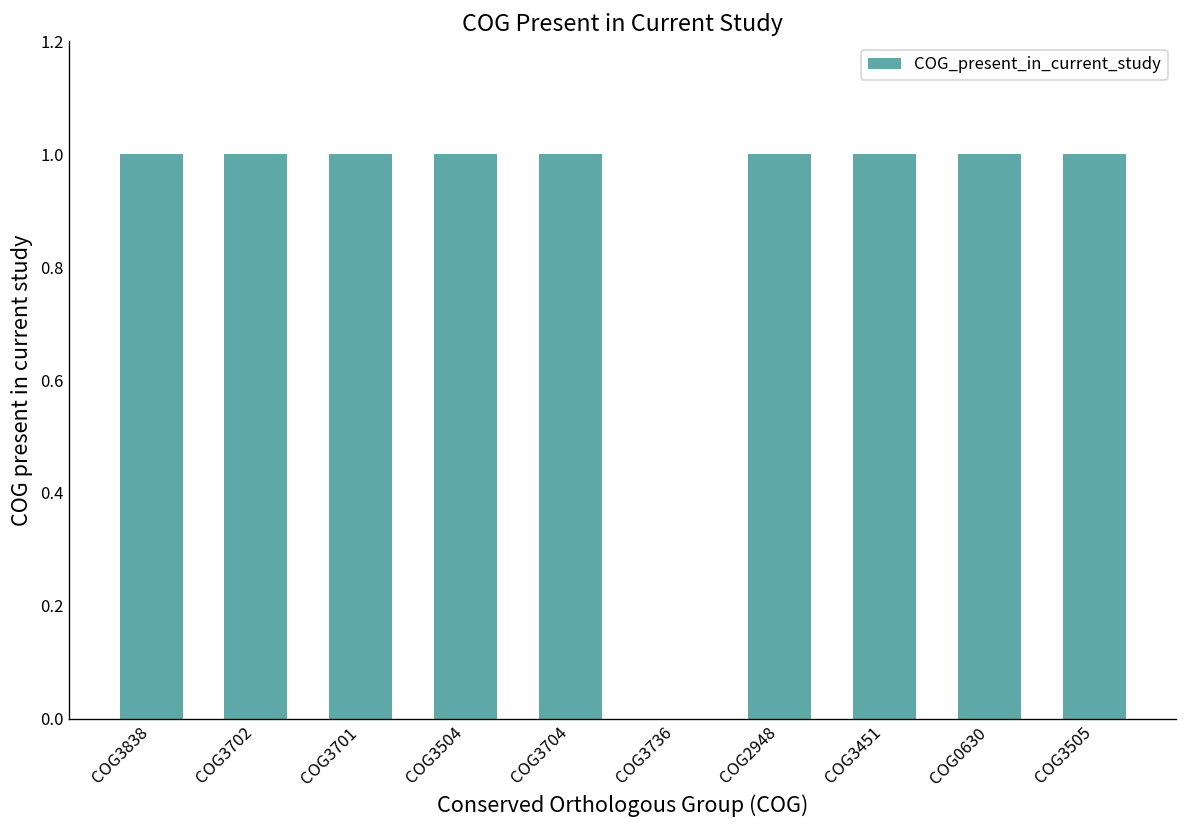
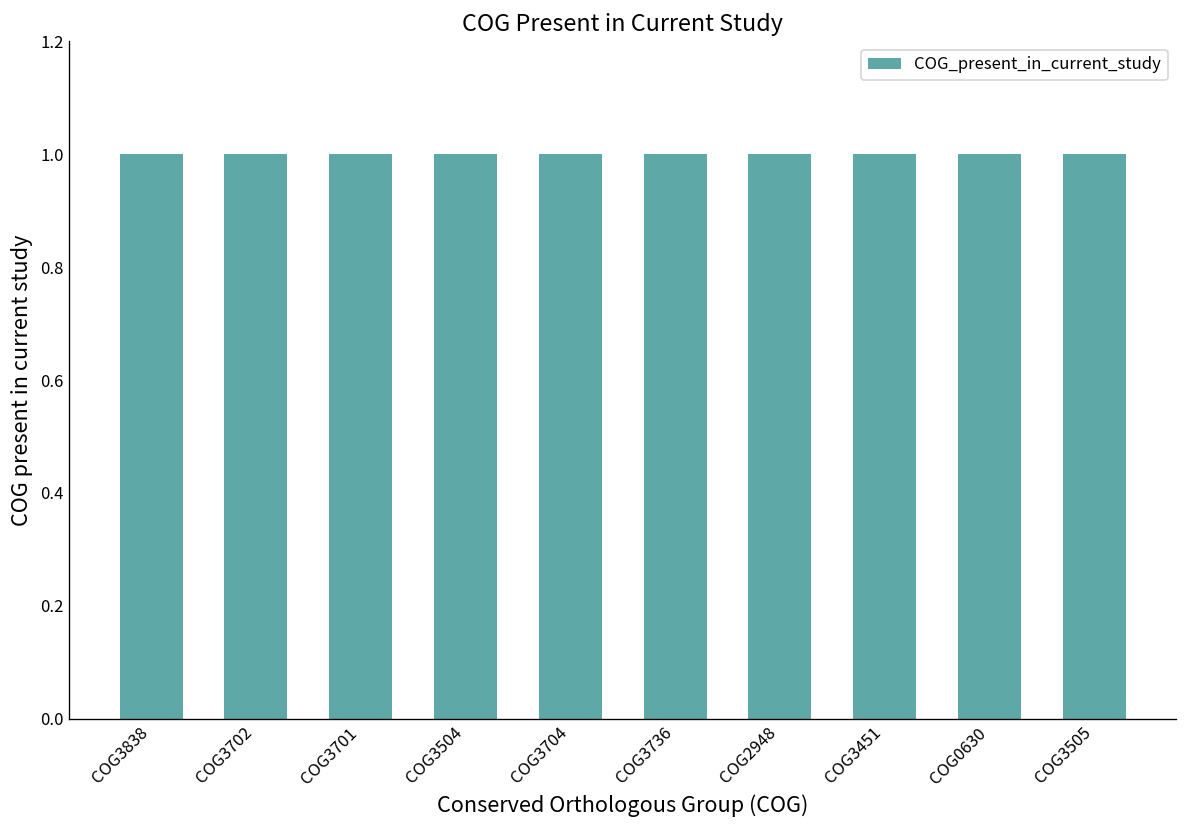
  {
    "COG3838": 1,
    "COG3702": 1,
    "COG3701": 1,
    "COG3504": 1,
    "COG3704": 1,
-   "COG3736": 0,
+   "COG3736": 1,
    "COG2948": 1,
    "COG3451": 1,
    "COG0630": 1,
    "COG3505": 1
  }
